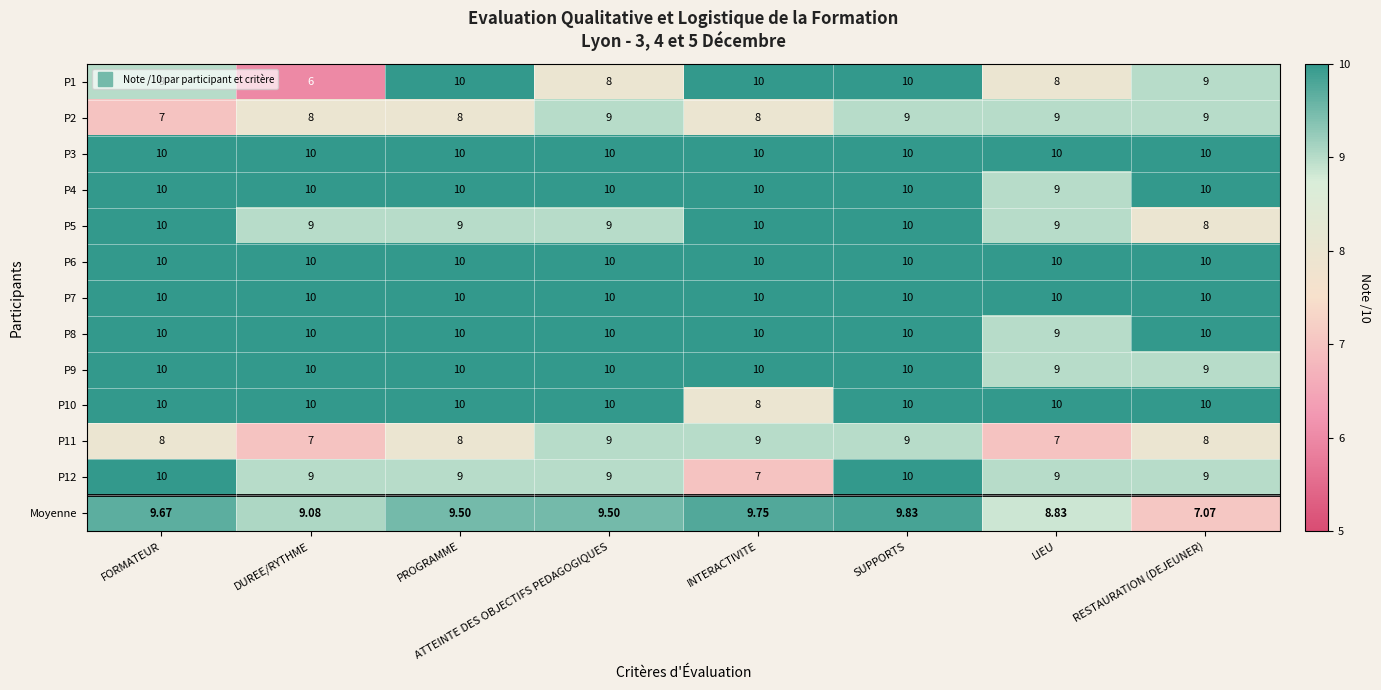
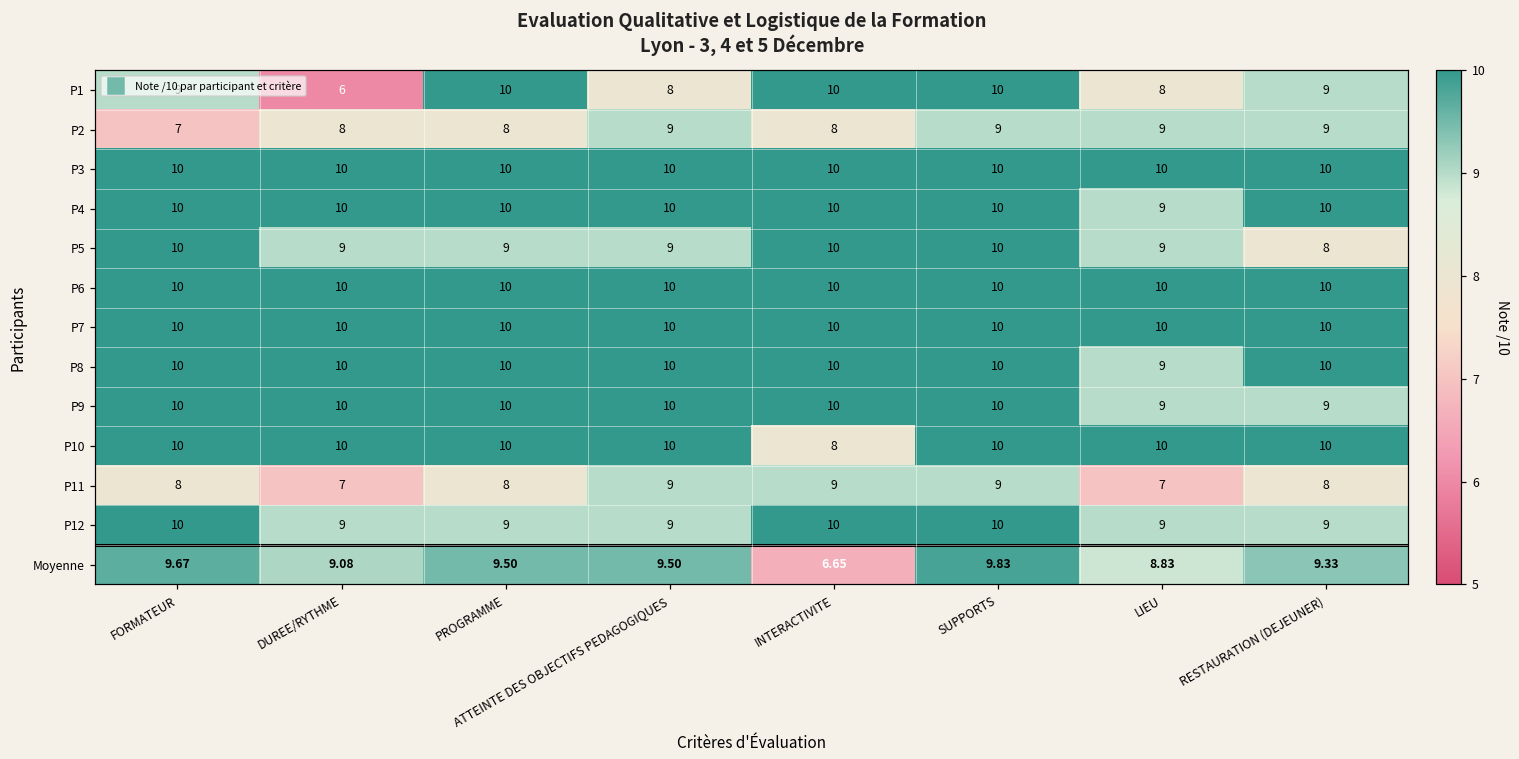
  {
    "P1": {
      "DUREE/RYTHME": 6,
      "PROGRAMME": 10,
      "ATTEINTE DES OBJECTIFS PEDAGOGIQUES": 8,
      "INTERACTIVITE": 10,
      "SUPPORTS": 10,
      "LIEU": 8,
      "RESTAURATION (DEJEUNER)": 9
    },
    "P2": {
      "FORMATEUR": 7,
      "DUREE/RYTHME": 8,
      "PROGRAMME": 8,
      "ATTEINTE DES OBJECTIFS PEDAGOGIQUES": 9,
      "INTERACTIVITE": 8,
      "SUPPORTS": 9,
      "LIEU": 9,
      "RESTAURATION (DEJEUNER)": 9
    },
    "P3": {
      "FORMATEUR": 10,
      "DUREE/RYTHME": 10,
      "PROGRAMME": 10,
      "ATTEINTE DES OBJECTIFS PEDAGOGIQUES": 10,
      "INTERACTIVITE": 10,
      "SUPPORTS": 10,
      "LIEU": 10,
      "RESTAURATION (DEJEUNER)": 10
    },
    "P4": {
      "FORMATEUR": 10,
      "DUREE/RYTHME": 10,
      "PROGRAMME": 10,
      "ATTEINTE DES OBJECTIFS PEDAGOGIQUES": 10,
      "INTERACTIVITE": 10,
      "SUPPORTS": 10,
      "LIEU": 9,
      "RESTAURATION (DEJEUNER)": 10
    },
    "P5": {
      "FORMATEUR": 10,
      "DUREE/RYTHME": 9,
      "PROGRAMME": 9,
      "ATTEINTE DES OBJECTIFS PEDAGOGIQUES": 9,
      "INTERACTIVITE": 10,
      "SUPPORTS": 10,
      "LIEU": 9,
      "RESTAURATION (DEJEUNER)": 8
    },
    "P6": {
      "FORMATEUR": 10,
      "DUREE/RYTHME": 10,
      "PROGRAMME": 10,
      "ATTEINTE DES OBJECTIFS PEDAGOGIQUES": 10,
      "INTERACTIVITE": 10,
      "SUPPORTS": 10,
      "LIEU": 10,
      "RESTAURATION (DEJEUNER)": 10
    },
    "P7": {
      "FORMATEUR": 10,
      "DUREE/RYTHME": 10,
      "PROGRAMME": 10,
      "ATTEINTE DES OBJECTIFS PEDAGOGIQUES": 10,
      "INTERACTIVITE": 10,
      "SUPPORTS": 10,
      "LIEU": 10,
      "RESTAURATION (DEJEUNER)": 10
    },
    "P8": {
      "FORMATEUR": 10,
      "DUREE/RYTHME": 10,
      "PROGRAMME": 10,
      "ATTEINTE DES OBJECTIFS PEDAGOGIQUES": 10,
      "INTERACTIVITE": 10,
      "SUPPORTS": 10,
      "LIEU": 9,
      "RESTAURATION (DEJEUNER)": 10
    },
    "P9": {
      "FORMATEUR": 10,
      "DUREE/RYTHME": 10,
      "PROGRAMME": 10,
      "ATTEINTE DES OBJECTIFS PEDAGOGIQUES": 10,
      "INTERACTIVITE": 10,
      "SUPPORTS": 10,
      "LIEU": 9,
      "RESTAURATION (DEJEUNER)": 9
    },
    "P10": {
      "FORMATEUR": 10,
      "DUREE/RYTHME": 10,
      "PROGRAMME": 10,
      "ATTEINTE DES OBJECTIFS PEDAGOGIQUES": 10,
      "INTERACTIVITE": 8,
      "SUPPORTS": 10,
      "LIEU": 10,
      "RESTAURATION (DEJEUNER)": 10
    },
    "P11": {
      "FORMATEUR": 8,
      "DUREE/RYTHME": 7,
      "PROGRAMME": 8,
      "ATTEINTE DES OBJECTIFS PEDAGOGIQUES": 9,
      "INTERACTIVITE": 9,
      "SUPPORTS": 9,
      "LIEU": 7,
      "RESTAURATION (DEJEUNER)": 8
    },
    "P12": {
      "FORMATEUR": 10,
      "DUREE/RYTHME": 9,
      "PROGRAMME": 9,
      "ATTEINTE DES OBJECTIFS PEDAGOGIQUES": 9,
-     "INTERACTIVITE": 7,
+     "INTERACTIVITE": 10,
      "SUPPORTS": 10,
      "LIEU": 9,
      "RESTAURATION (DEJEUNER)": 9
    },
    "Moyenne": {
      "FORMATEUR": 9.67,
      "DUREE/RYTHME": 9.08,
      "PROGRAMME": 9.50,
      "ATTEINTE DES OBJECTIFS PEDAGOGIQUES": 9.50,
-     "INTERACTIVITE": 9.75,
+     "INTERACTIVITE": 6.65,
      "SUPPORTS": 9.83,
      "LIEU": 8.83,
-     "RESTAURATION (DEJEUNER)": 7.07
+     "RESTAURATION (DEJEUNER)": 9.33
    }
  }
